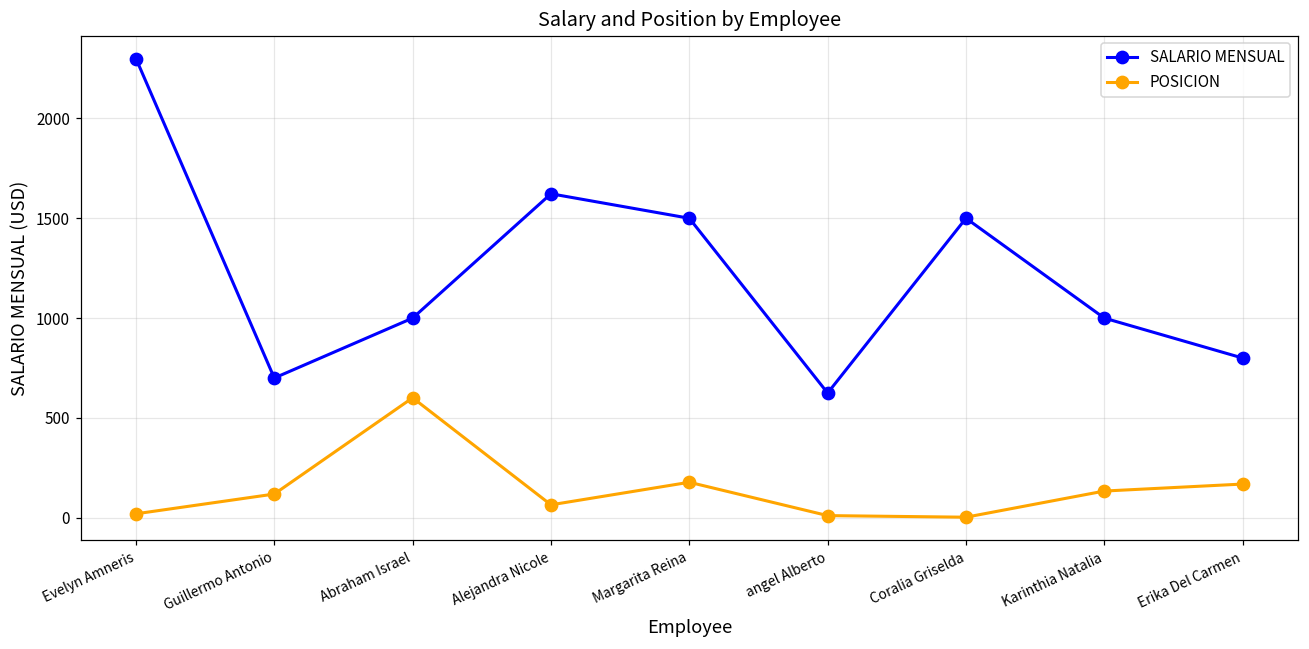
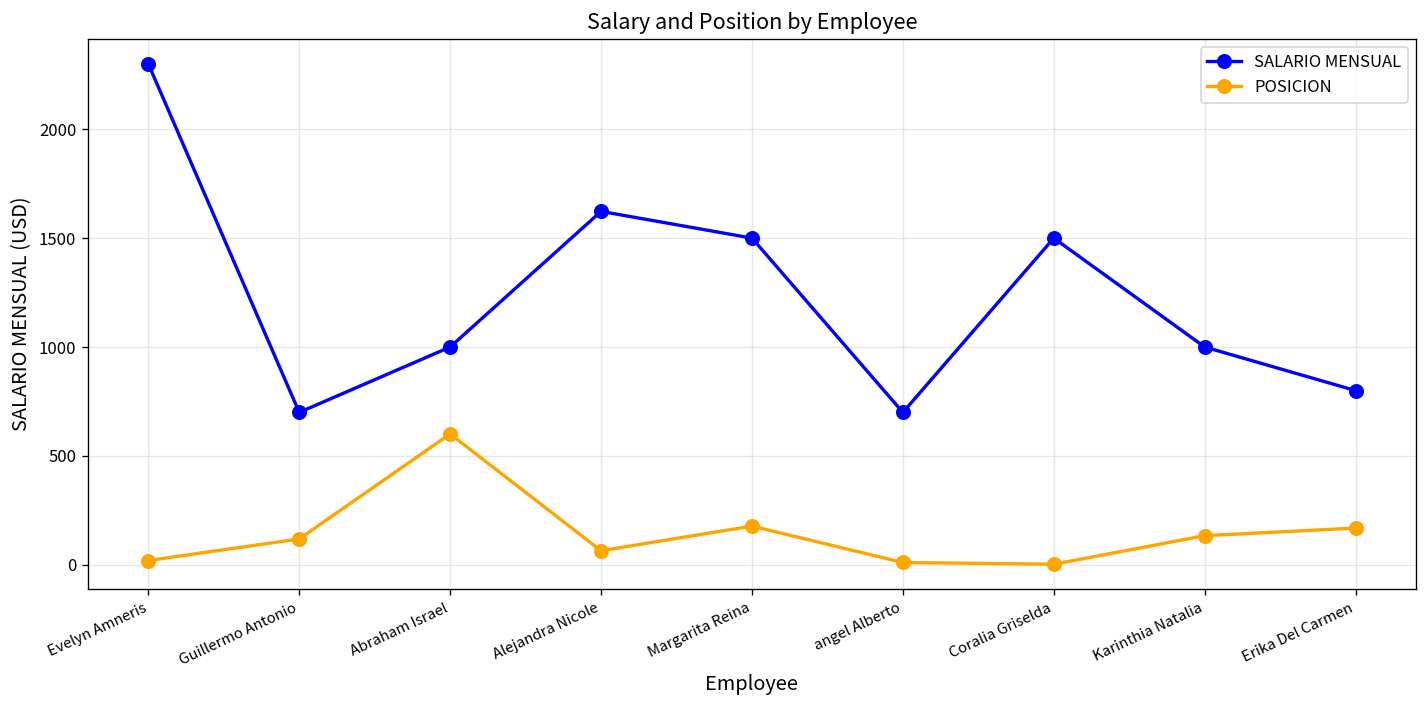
  {
    "SALARIO MENSUAL": {
      "Evelyn Amneris": 2300,
      "Guillermo Antonio": 700,
      "Abraham Israel": 1000,
      "Alejandra Nicole": 1620,
      "Margarita Reina": 1500,
-     "angel Alberto": 620,
+     "angel Alberto": 700,
      "Coralia Griselda": 1500,
      "Karinthia Natalia": 1000,
      "Erika Del Carmen": 800
    },
    "POSICION": {
      "Evelyn Amneris": 20,
      "Guillermo Antonio": 120,
      "Abraham Israel": 600,
      "Alejandra Nicole": 70,
      "Margarita Reina": 180,
      "angel Alberto": 10,
      "Coralia Griselda": 0,
      "Karinthia Natalia": 130,
      "Erika Del Carmen": 170
    }
  }
